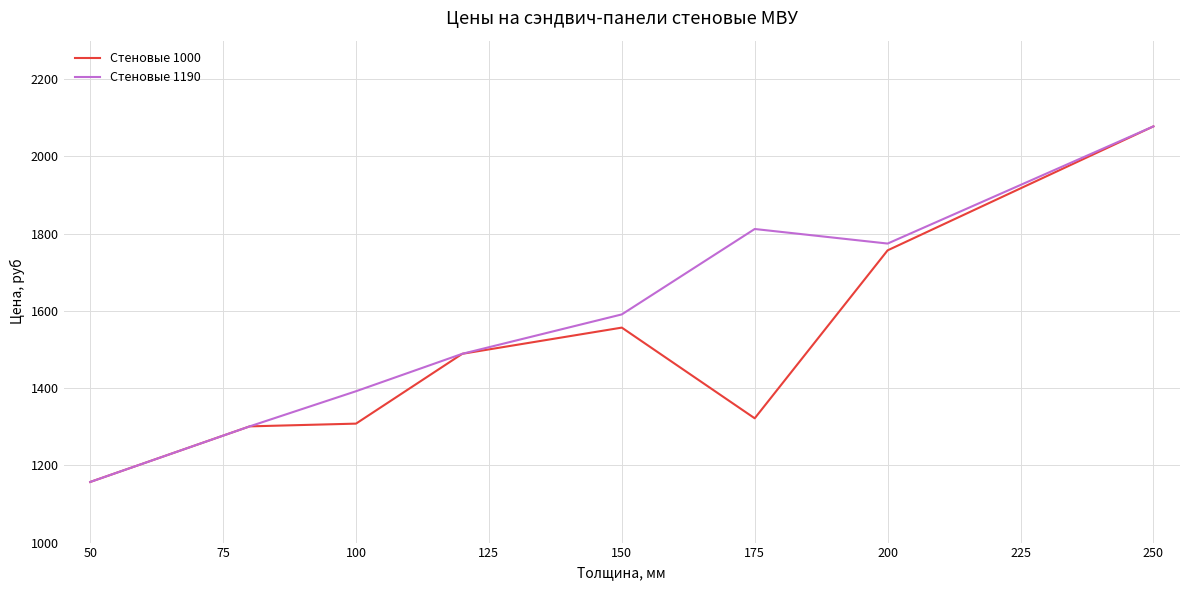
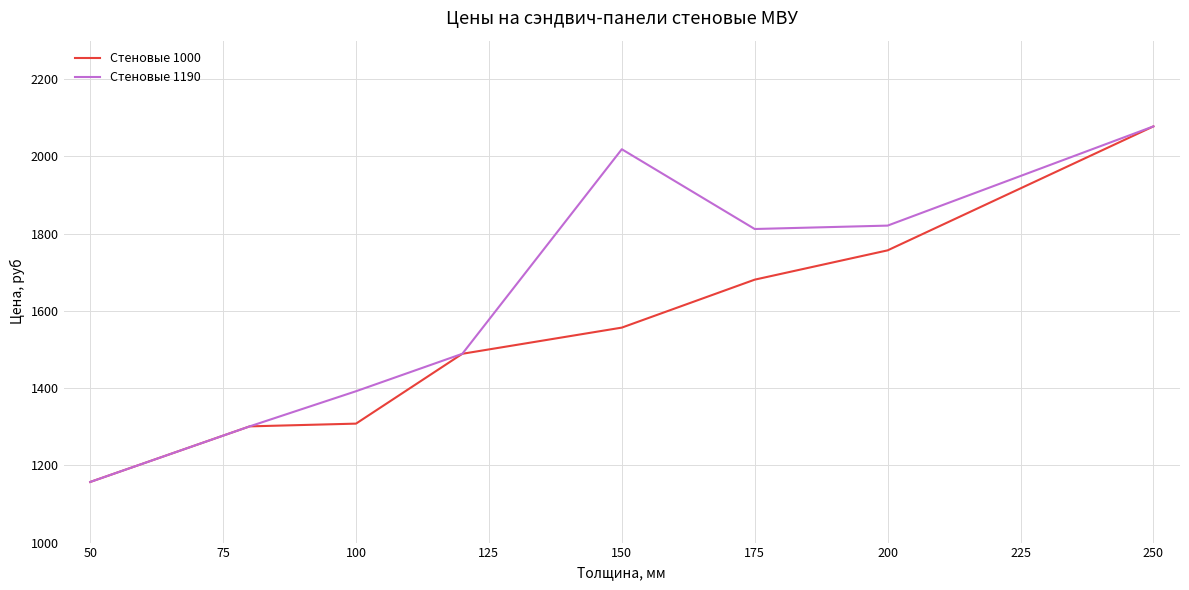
  {
    "Стеновые 1000": {
      "100": 1310,
      "150": 1560,
-     "175": 1320,
+     "175": 1680,
      "200": 1760
    },
    "Стеновые 1190": {
      "100": 1390,
-     "150": 1590,
+     "150": 2020,
      "175": 1810,
-     "200": 1770
+     "200": 1820
    }
  }
